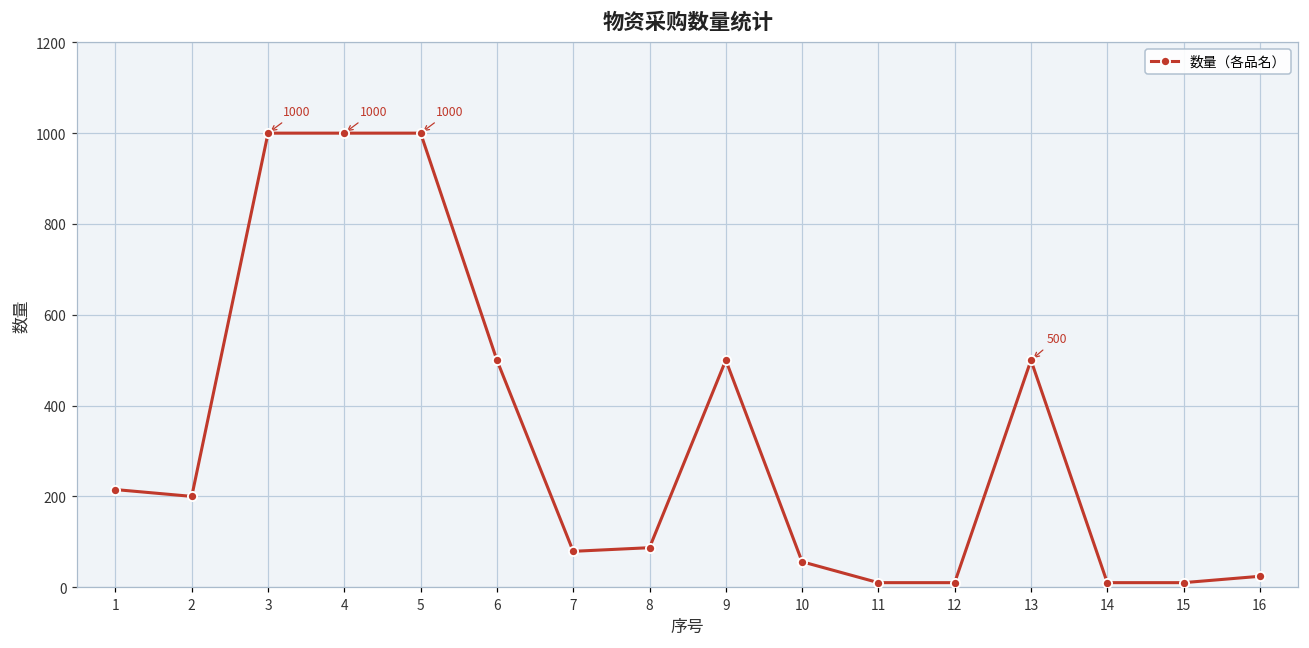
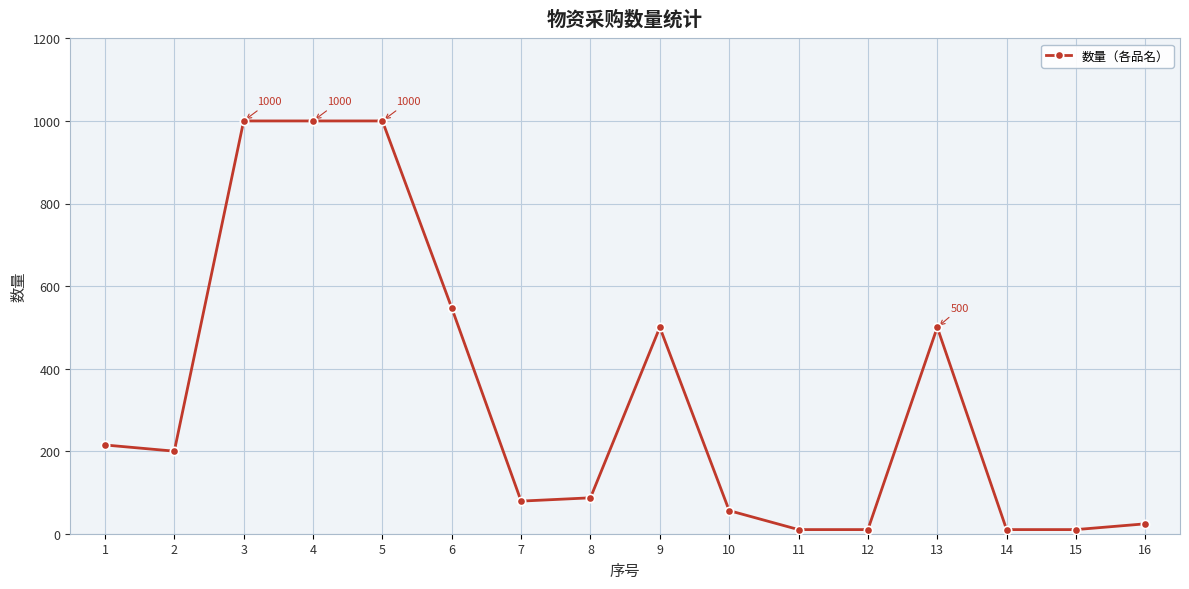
  {
    "1": 220,
    "2": 200,
-   "6": 500,
+   "6": 550,
    "7": 80,
    "8": 90,
    "9": 500,
    "10": 60,
    "11": 10,
    "12": 10,
    "14": 10,
    "15": 10,
    "16": 20
  }
